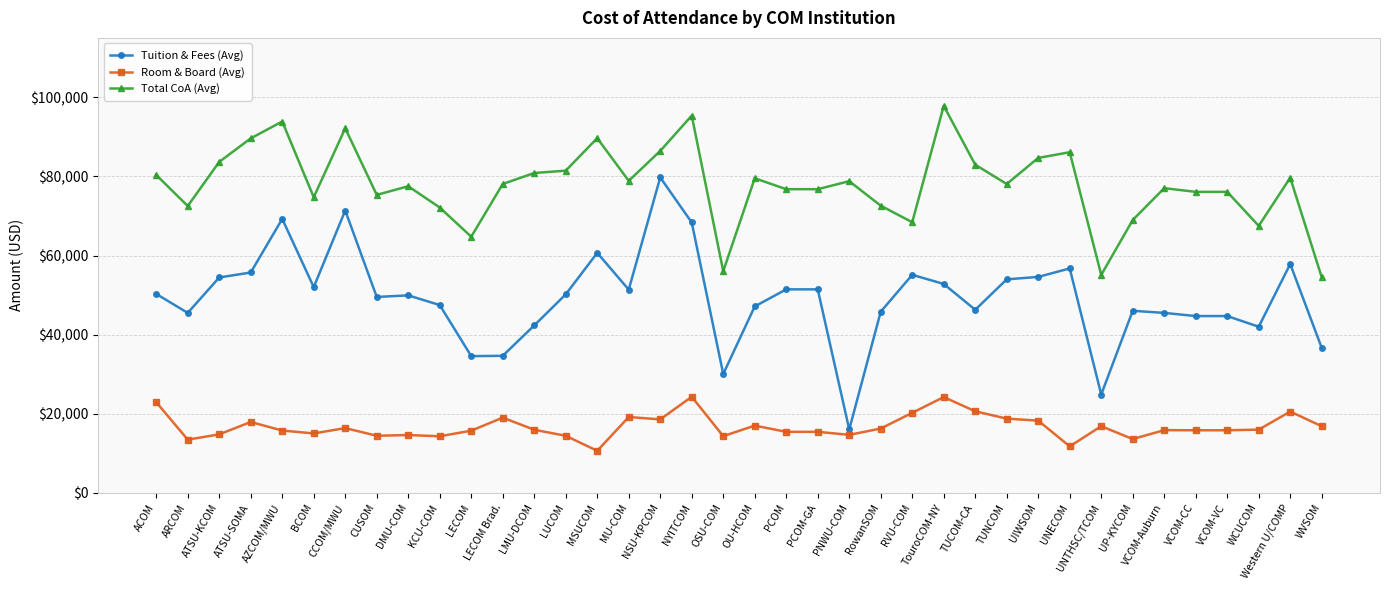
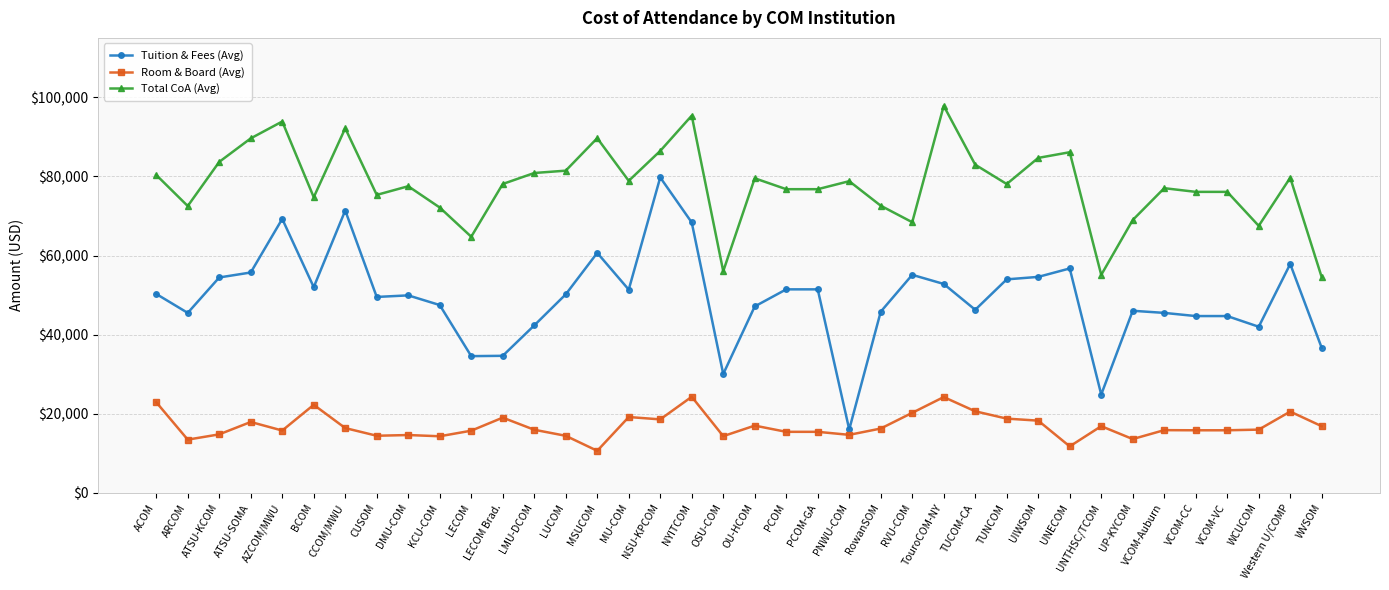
  {
    "Tuition & Fees (Avg)": {
      "ACOM": "$50,000",
      "ARCOM": "$46,000",
      "ATSU-KCOM": "$54,000",
      "ATSU-SOMA": "$56,000",
      "AZCOM/MWU": "$69,000",
      "BCOM": "$52,000",
      "CCOM/MWU": "$71,000",
      "CUSOM": "$50,000",
      "DMU-COM": "$50,000",
      "KCU-COM": "$47,000",
      "LECOM": "$35,000",
      "LECOM Brad.": "$35,000",
      "LMU-DCOM": "$42,000",
      "LUCOM": "$50,000",
      "MSUCOM": "$61,000",
      "MU-COM": "$51,000",
      "NSU-KPCOM": "$80,000",
      "NYITCOM": "$68,000",
      "OSU-COM": "$30,000",
      "OU-HCOM": "$47,000",
      "PCOM": "$51,000",
      "PCOM-GA": "$51,000",
      "PNWU-COM": "$16,000",
      "RowanSOM": "$46,000",
      "RVU-COM": "$55,000",
      "TouroCOM-NY": "$53,000",
      "TUCOM-CA": "$46,000",
      "TUNCOM": "$54,000",
      "UIWSOM": "$55,000",
      "UNECOM": "$57,000",
      "UNTHSC/TCOM": "$25,000",
      "UP-KYCOM": "$46,000",
      "VCOM-Auburn": "$46,000",
      "VCOM-CC": "$45,000",
      "VCOM-VC": "$45,000",
      "WCUCOM": "$42,000",
      "Western U/COMP": "$58,000",
      "WVSOM": "$37,000"
    },
    "Room & Board (Avg)": {
      "ACOM": "$23,000",
      "ARCOM": "$13,000",
      "ATSU-KCOM": "$15,000",
      "ATSU-SOMA": "$18,000",
      "AZCOM/MWU": "$16,000",
-     "BCOM": "$15,000",
+     "BCOM": "$22,000",
      "CCOM/MWU": "$16,000",
      "CUSOM": "$14,000",
      "DMU-COM": "$15,000",
      "KCU-COM": "$14,000",
      "LECOM": "$16,000",
      "LECOM Brad.": "$19,000",
      "LMU-DCOM": "$16,000",
      "LUCOM": "$14,000",
      "MSUCOM": "$11,000",
      "MU-COM": "$19,000",
      "NSU-KPCOM": "$19,000",
      "NYITCOM": "$24,000",
      "OSU-COM": "$14,000",
      "OU-HCOM": "$17,000",
      "PCOM": "$15,000",
      "PCOM-GA": "$15,000",
      "PNWU-COM": "$15,000",
      "RowanSOM": "$16,000",
      "RVU-COM": "$20,000",
      "TouroCOM-NY": "$24,000",
      "TUCOM-CA": "$21,000",
      "TUNCOM": "$19,000",
      "UIWSOM": "$18,000",
      "UNECOM": "$12,000",
      "UNTHSC/TCOM": "$17,000",
      "UP-KYCOM": "$14,000",
      "VCOM-Auburn": "$16,000",
      "VCOM-CC": "$16,000",
      "VCOM-VC": "$16,000",
      "WCUCOM": "$16,000",
      "Western U/COMP": "$21,000",
      "WVSOM": "$17,000"
    },
    "Total CoA (Avg)": {
      "ACOM": "$80,000",
      "ARCOM": "$73,000",
      "ATSU-KCOM": "$84,000",
      "ATSU-SOMA": "$90,000",
      "AZCOM/MWU": "$94,000",
      "BCOM": "$75,000",
      "CCOM/MWU": "$92,000",
      "CUSOM": "$75,000",
      "DMU-COM": "$78,000",
      "KCU-COM": "$72,000",
      "LECOM": "$65,000",
      "LECOM Brad.": "$78,000",
      "LMU-DCOM": "$81,000",
      "LUCOM": "$81,000",
      "MSUCOM": "$90,000",
      "MU-COM": "$79,000",
      "NSU-KPCOM": "$86,000",
      "NYITCOM": "$95,000",
      "OSU-COM": "$56,000",
      "OU-HCOM": "$80,000",
      "PCOM": "$77,000",
      "PCOM-GA": "$77,000",
      "PNWU-COM": "$79,000",
      "RowanSOM": "$73,000",
      "RVU-COM": "$68,000",
      "TouroCOM-NY": "$98,000",
      "TUCOM-CA": "$83,000",
      "TUNCOM": "$78,000",
      "UIWSOM": "$85,000",
      "UNECOM": "$86,000",
      "UNTHSC/TCOM": "$55,000",
      "UP-KYCOM": "$69,000",
      "VCOM-Auburn": "$77,000",
      "VCOM-CC": "$76,000",
      "VCOM-VC": "$76,000",
      "WCUCOM": "$68,000",
      "Western U/COMP": "$80,000",
      "WVSOM": "$55,000"
    }
  }
